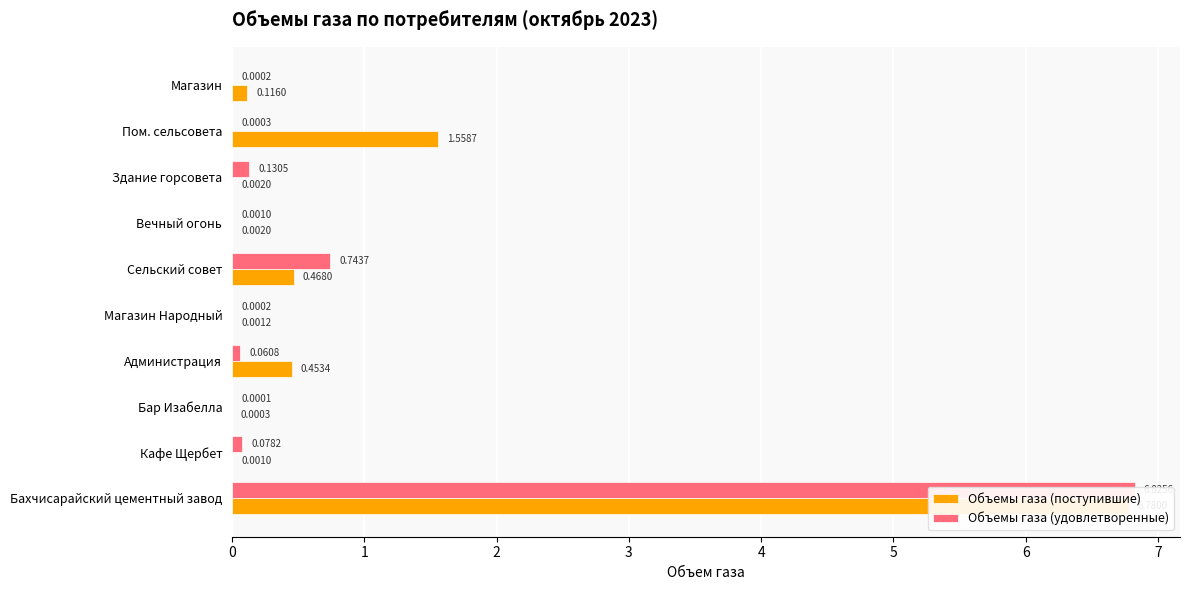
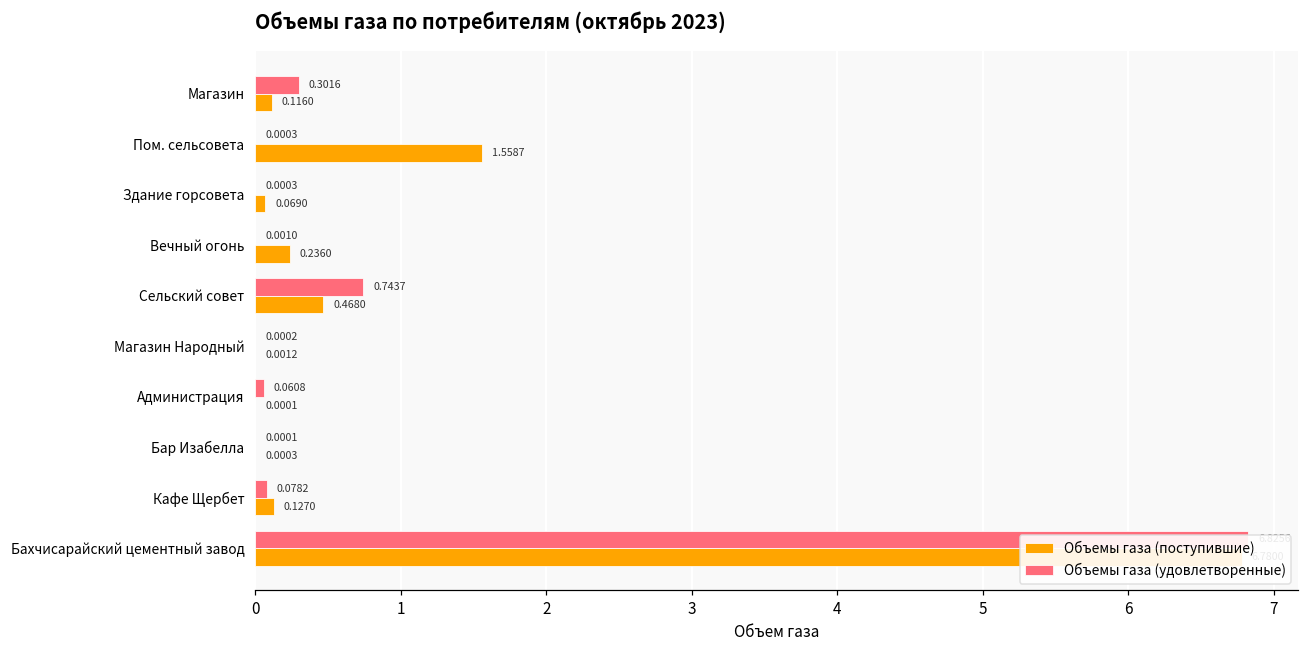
  {
    "Объемы газа (поступившие)": {
      "Магазин": 0.1160,
      "Пом. сельсовета": 1.5587,
-     "Здание горсовета": 0.0020,
-     "Вечный огонь": 0.0020,
+     "Здание горсовета": 0.0690,
+     "Вечный огонь": 0.2360,
      "Сельский совет": 0.4680,
      "Магазин Народный": 0.0012,
-     "Администрация": 0.4534,
+     "Администрация": 0.0001,
      "Бар Изабелла": 0.0003,
-     "Кафе Щербет": 0.0010
+     "Кафе Щербет": 0.1270
    },
    "Объемы газа (удовлетворенные)": {
-     "Магазин": 0.0002,
+     "Магазин": 0.3016,
      "Пом. сельсовета": 0.0003,
-     "Здание горсовета": 0.1305,
+     "Здание горсовета": 0.0003,
      "Вечный огонь": 0.0010,
      "Сельский совет": 0.7437,
      "Магазин Народный": 0.0002,
      "Администрация": 0.0608,
      "Бар Изабелла": 0.0001,
      "Кафе Щербет": 0.0782
    }
  }
